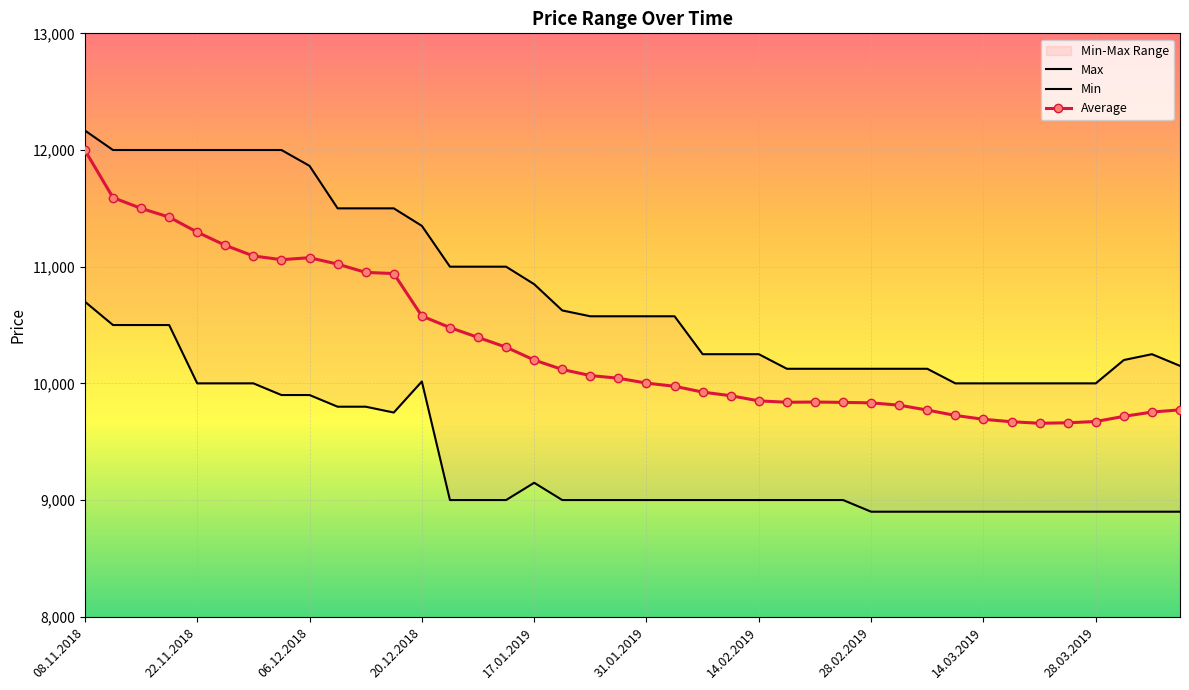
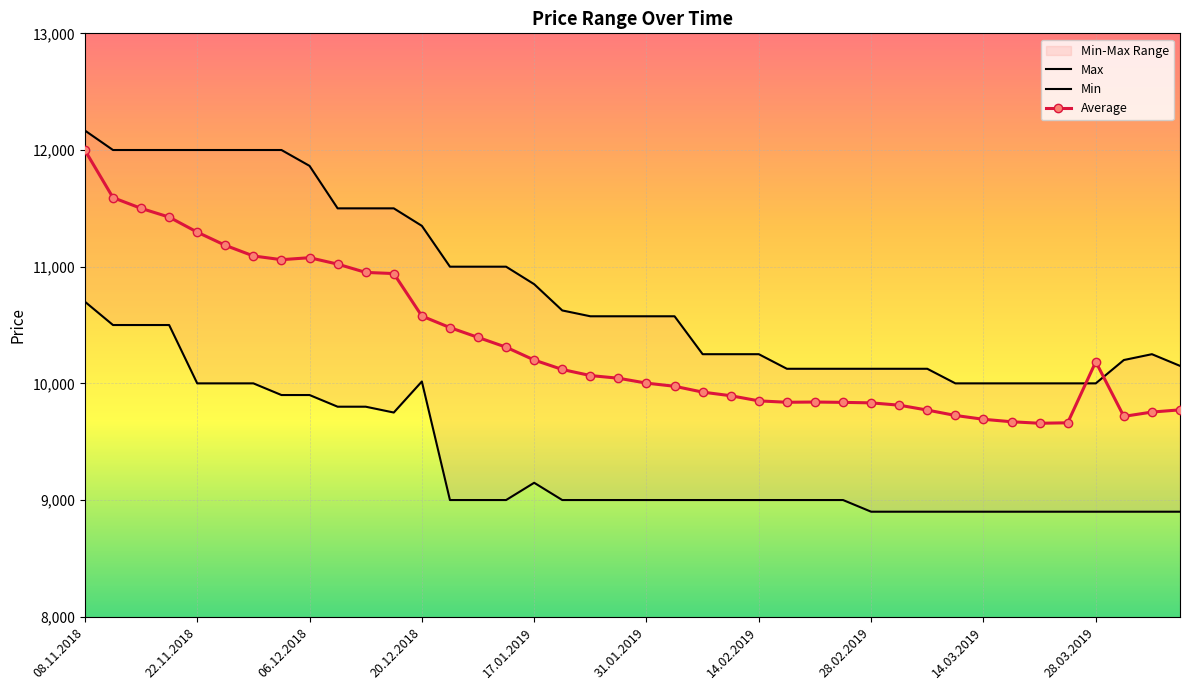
  {
    "Min-Max Range": {
      "08.11.2018": "12,170",
      "22.11.2018": "12,000",
      "06.12.2018": "11,860",
      "20.12.2018": "11,350",
      "17.01.2019": "10,850",
      "31.01.2019": "10,580",
      "14.02.2019": "10,250",
      "28.02.2019": "10,130",
      "14.03.2019": "10,000",
      "28.03.2019": "10,000"
    },
    "Min": {
      "08.11.2018": "10,700",
      "22.11.2018": "10,000",
      "06.12.2018": "9,900",
      "20.12.2018": "10,020",
      "17.01.2019": "9,150",
      "31.01.2019": "9,000",
      "14.02.2019": "9,000",
      "28.02.2019": "8,900",
      "14.03.2019": "8,900",
      "28.03.2019": "8,900"
    },
    "Average": {
      "08.11.2018": "12,000",
      "22.11.2018": "11,300",
      "06.12.2018": "11,080",
      "20.12.2018": "10,580",
      "17.01.2019": "10,200",
      "31.01.2019": "10,000",
      "14.02.2019": "9,850",
      "28.02.2019": "9,830",
      "14.03.2019": "9,690",
-     "28.03.2019": "9,670"
+     "28.03.2019": "10,190"
    }
  }
